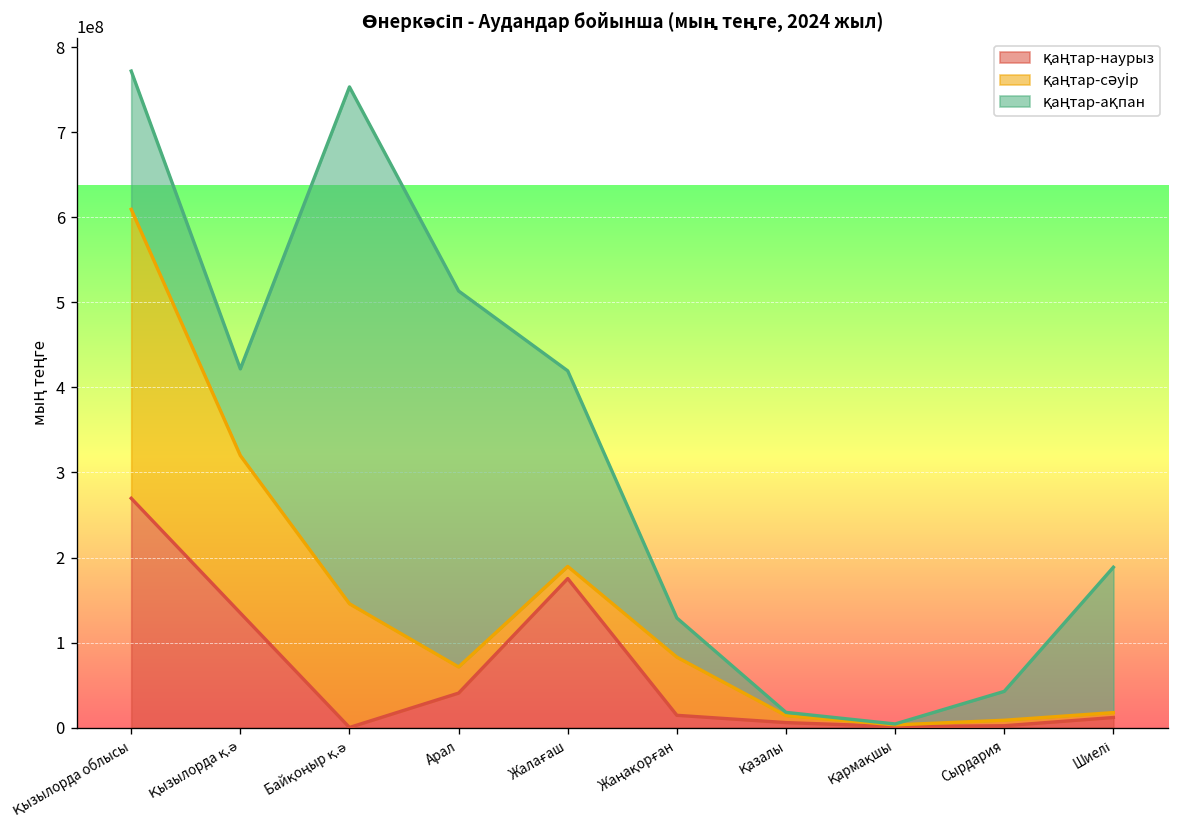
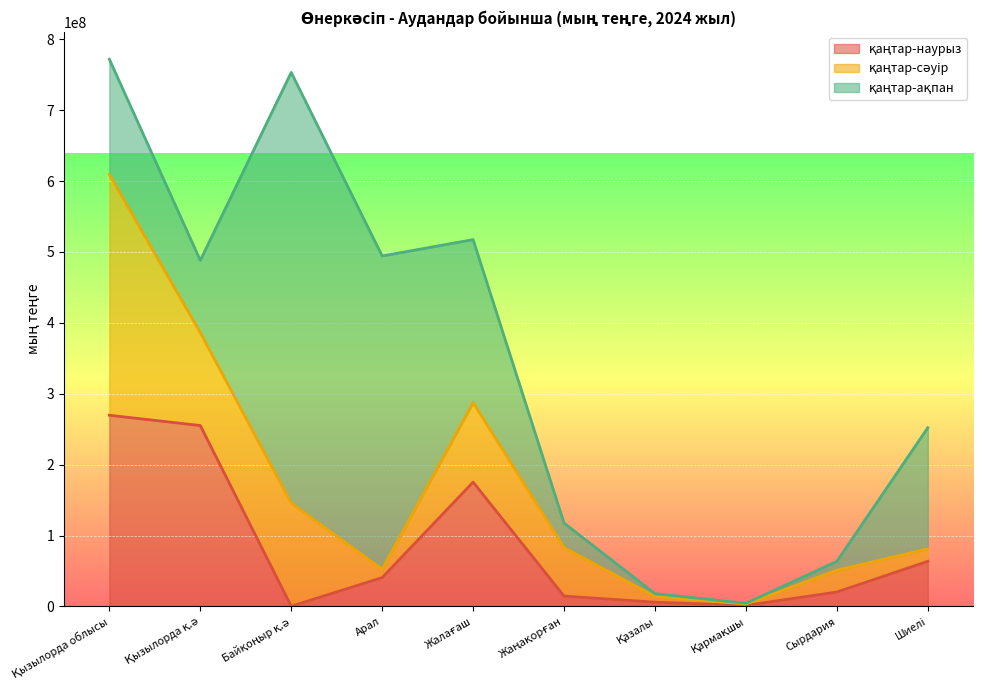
  {
    "қаңтар-наурыз": {
      "Қызылорда облысы": 270000000,
-     "Қызылорда қ.ә": 130000000,
+     "Қызылорда қ.ә": 260000000,
      "Байқоңыр қ.ә": 0,
      "Арал": 40000000,
      "Жалағаш": 180000000,
      "Жаңақорған": 10000000,
      "Қазалы": 10000000,
-     "Сырдария": 0,
-     "Шиелі": 10000000
+     "Сырдария": 20000000,
+     "Шиелі": 60000000
    },
    "қаңтар-сәуір": {
      "Қызылорда облысы": 340000000,
-     "Қызылорда қ.ә": 190000000,
+     "Қызылорда қ.ә": 130000000,
      "Байқоңыр қ.ә": 150000000,
-     "Арал": 30000000,
-     "Жалағаш": 10000000,
+     "Арал": 10000000,
+     "Жалағаш": 110000000,
      "Жаңақорған": 70000000,
      "Қазалы": 10000000,
-     "Сырдария": 10000000,
-     "Шиелі": 10000000
+     "Сырдария": 30000000,
+     "Шиелі": 20000000
    },
    "қаңтар-ақпан": {
      "Қызылорда облысы": 160000000,
      "Қызылорда қ.ә": 100000000,
      "Байқоңыр қ.ә": 610000000,
      "Арал": 440000000,
      "Жалағаш": 230000000,
-     "Жаңақорған": 50000000,
+     "Жаңақорған": 30000000,
      "Қазалы": 0,
-     "Сырдария": 30000000,
+     "Сырдария": 10000000,
      "Шиелі": 170000000
    }
  }
